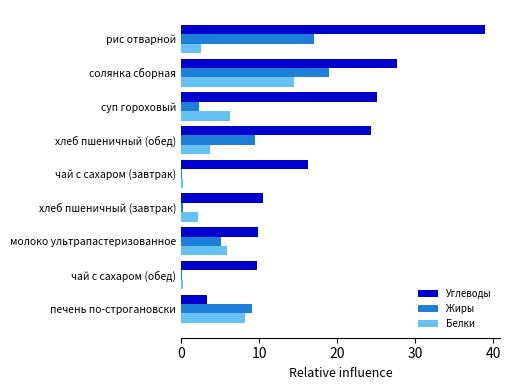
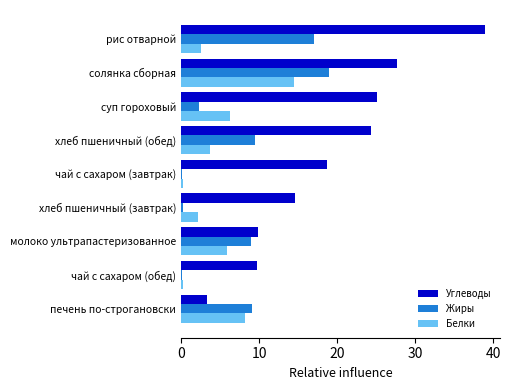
  {
    "Углеводы": {
      "рис отварной": 39,
      "солянка сборная": 28,
      "суп гороховый": 25,
      "хлеб пшеничный (обед)": 24,
-     "чай с сахаром (завтрак)": 16,
-     "хлеб пшеничный (завтрак)": 11,
+     "чай с сахаром (завтрак)": 19,
+     "хлеб пшеничный (завтрак)": 15,
      "молоко ультрапастеризованное": 10,
      "чай с сахаром (обед)": 10,
      "печень по-строгановски": 3
    },
    "Жиры": {
      "рис отварной": 17,
      "солянка сборная": 19,
      "суп гороховый": 2,
      "хлеб пшеничный (обед)": 10,
-     "молоко ультрапастеризованное": 5,
+     "молоко ультрапастеризованное": 9,
      "печень по-строгановски": 9
    },
    "Белки": {
      "рис отварной": 3,
      "солянка сборная": 14,
      "суп гороховый": 6,
      "хлеб пшеничный (обед)": 4,
      "хлеб пшеничный (завтрак)": 2,
      "молоко ультрапастеризованное": 6,
      "печень по-строгановски": 8
    }
  }
